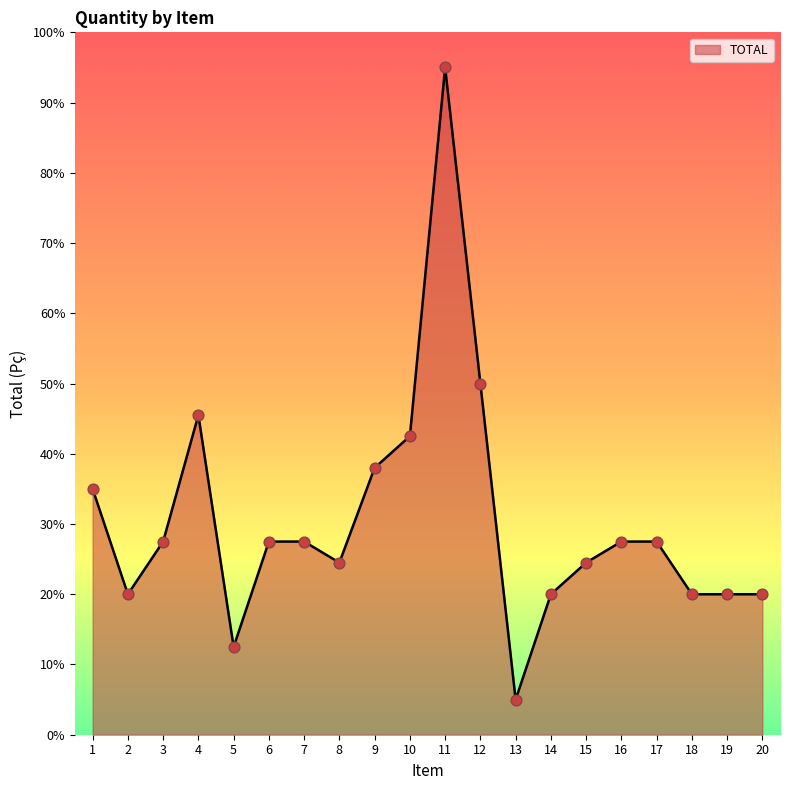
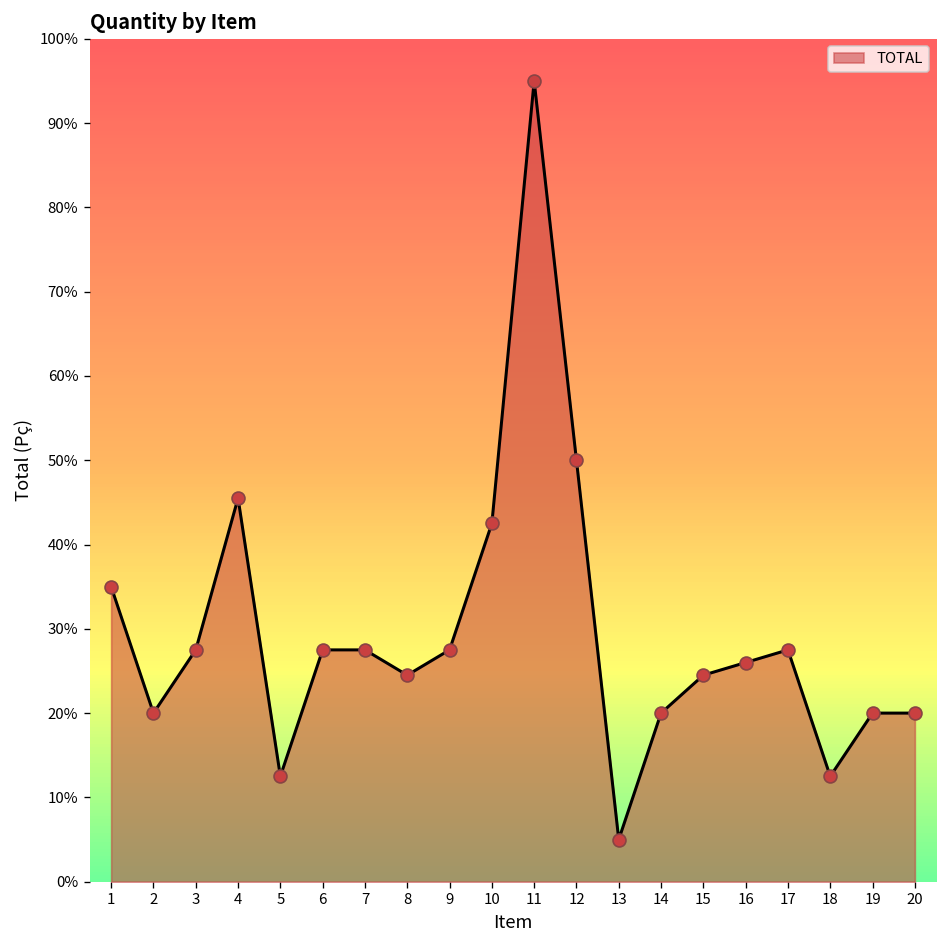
  {
    "1": "35%",
    "2": "20%",
    "3": "28%",
    "4": "46%",
    "5": "13%",
    "6": "28%",
    "7": "28%",
    "8": "25%",
-   "9": "38%",
+   "9": "28%",
    "10": "43%",
    "11": "95%",
    "12": "50%",
    "13": "5%",
    "14": "20%",
    "15": "25%",
-   "16": "28%",
+   "16": "26%",
    "17": "28%",
-   "18": "20%",
+   "18": "13%",
    "19": "20%",
    "20": "20%"
  }
